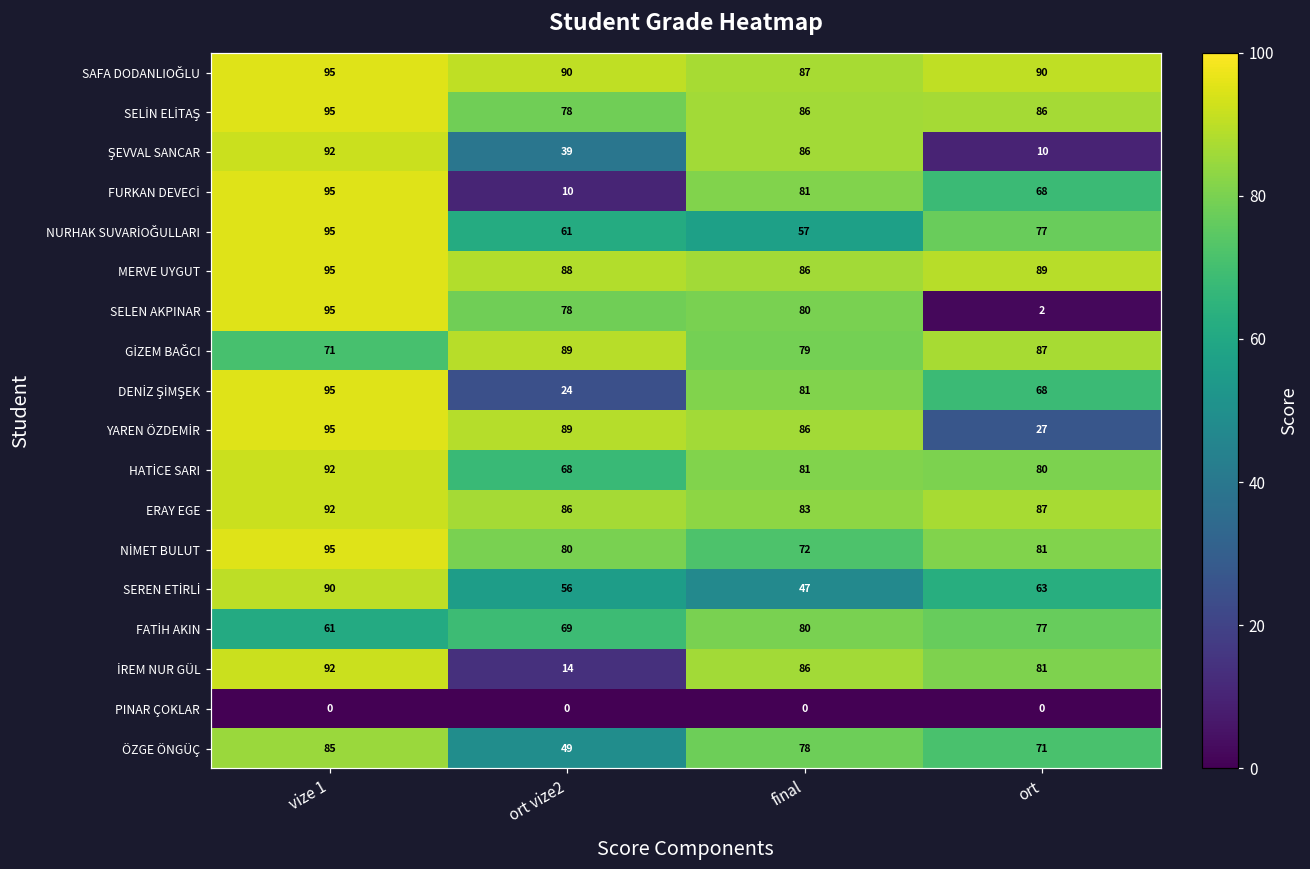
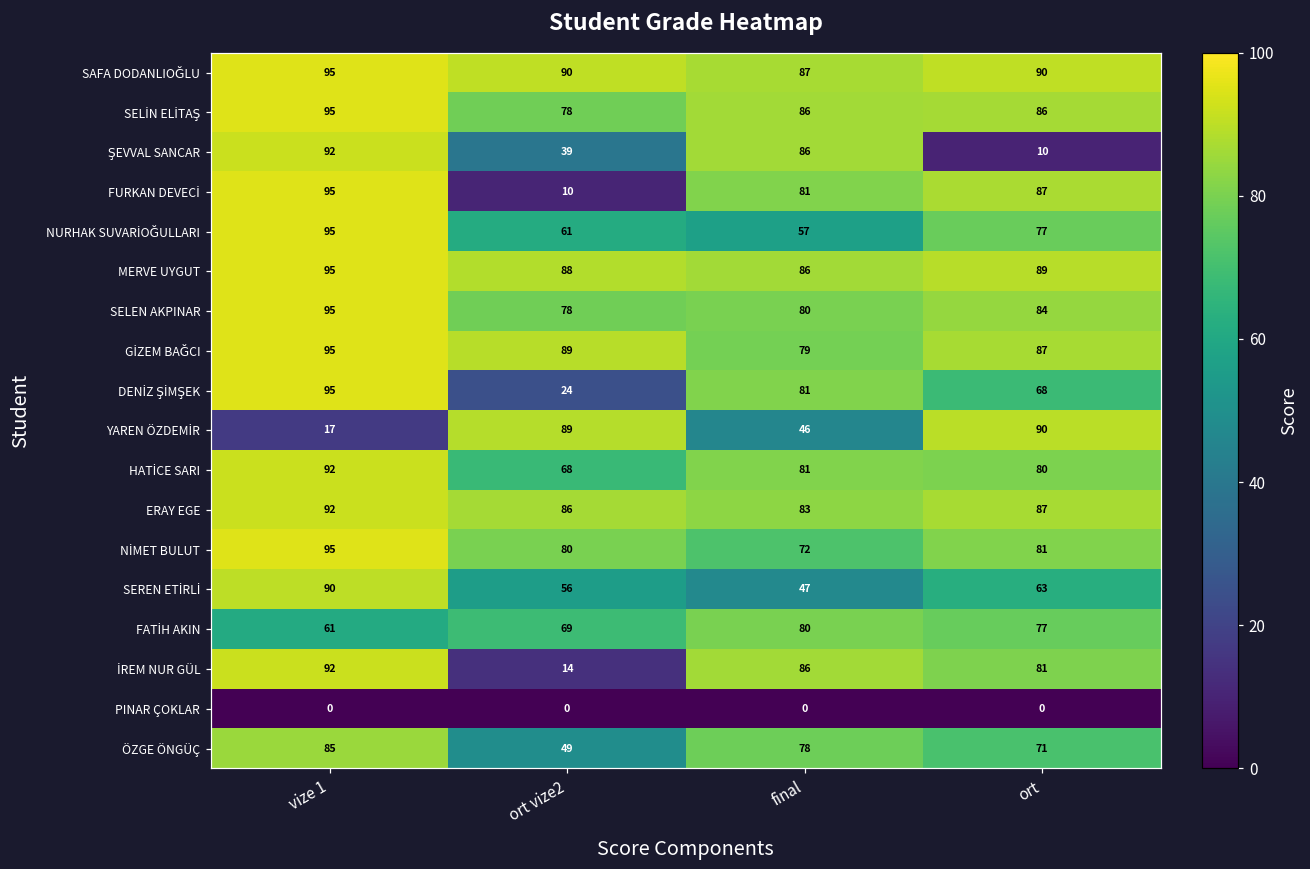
  {
    "SAFA DODANLIOĞLU": {
      "vize 1": 95,
      "ort vize2": 90,
      "final": 87,
      "ort": 90
    },
    "SELİN ELİTAŞ": {
      "vize 1": 95,
      "ort vize2": 78,
      "final": 86,
      "ort": 86
    },
    "ŞEVVAL SANCAR": {
      "vize 1": 92,
      "ort vize2": 39,
      "final": 86,
      "ort": 10
    },
    "FURKAN DEVECİ": {
      "vize 1": 95,
      "ort vize2": 10,
      "final": 81,
-     "ort": 68
+     "ort": 87
    },
    "NURHAK SUVARİOĞULLARI": {
      "vize 1": 95,
      "ort vize2": 61,
      "final": 57,
      "ort": 77
    },
    "MERVE UYGUT": {
      "vize 1": 95,
      "ort vize2": 88,
      "final": 86,
      "ort": 89
    },
    "SELEN AKPINAR": {
      "vize 1": 95,
      "ort vize2": 78,
      "final": 80,
-     "ort": 2
+     "ort": 84
    },
    "GİZEM BAĞCI": {
-     "vize 1": 71,
+     "vize 1": 95,
      "ort vize2": 89,
      "final": 79,
      "ort": 87
    },
    "DENİZ ŞİMŞEK": {
      "vize 1": 95,
      "ort vize2": 24,
      "final": 81,
      "ort": 68
    },
    "YAREN ÖZDEMİR": {
-     "vize 1": 95,
+     "vize 1": 17,
      "ort vize2": 89,
-     "final": 86,
-     "ort": 27
+     "final": 46,
+     "ort": 90
    },
    "HATİCE SARI": {
      "vize 1": 92,
      "ort vize2": 68,
      "final": 81,
      "ort": 80
    },
    "ERAY EGE": {
      "vize 1": 92,
      "ort vize2": 86,
      "final": 83,
      "ort": 87
    },
    "NİMET BULUT": {
      "vize 1": 95,
      "ort vize2": 80,
      "final": 72,
      "ort": 81
    },
    "SEREN ETİRLİ": {
      "vize 1": 90,
      "ort vize2": 56,
      "final": 47,
      "ort": 63
    },
    "FATİH AKIN": {
      "vize 1": 61,
      "ort vize2": 69,
      "final": 80,
      "ort": 77
    },
    "İREM NUR GÜL": {
      "vize 1": 92,
      "ort vize2": 14,
      "final": 86,
      "ort": 81
    },
    "PINAR ÇOKLAR": {
      "vize 1": 0,
      "ort vize2": 0,
      "final": 0,
      "ort": 0
    },
    "ÖZGE ÖNGÜÇ": {
      "vize 1": 85,
      "ort vize2": 49,
      "final": 78,
      "ort": 71
    }
  }
